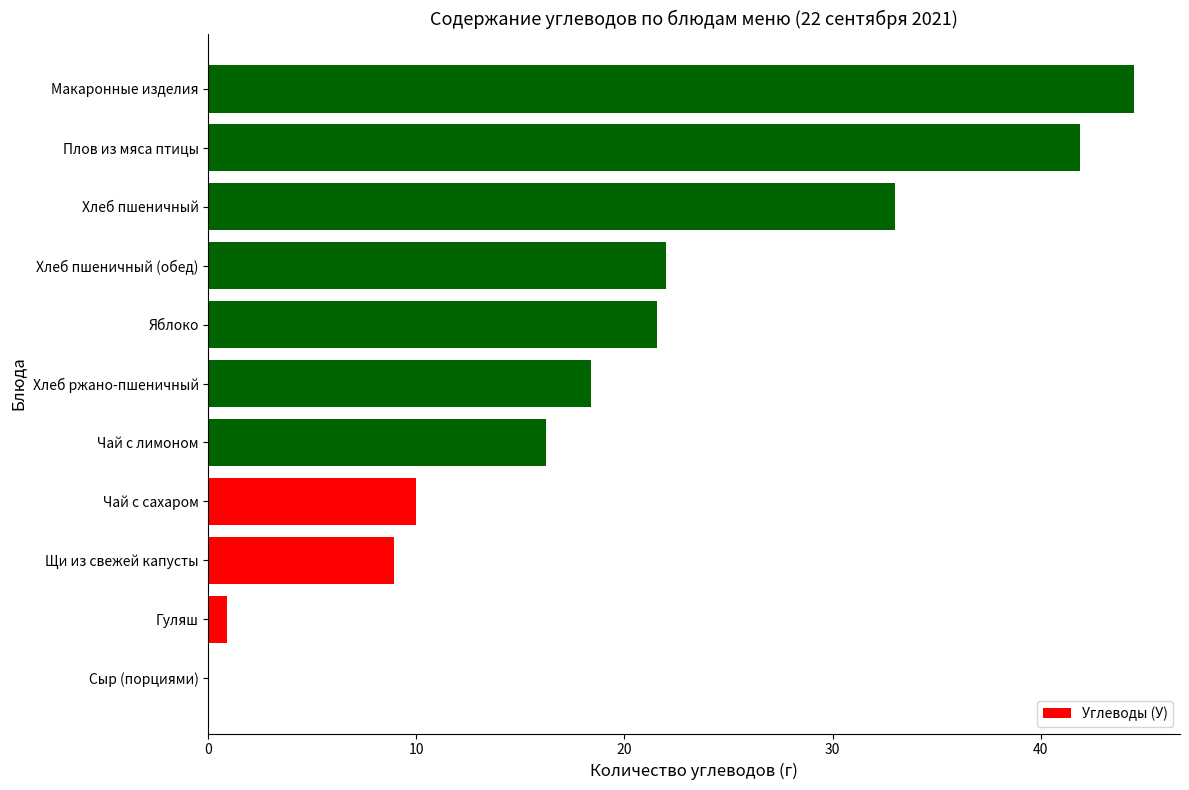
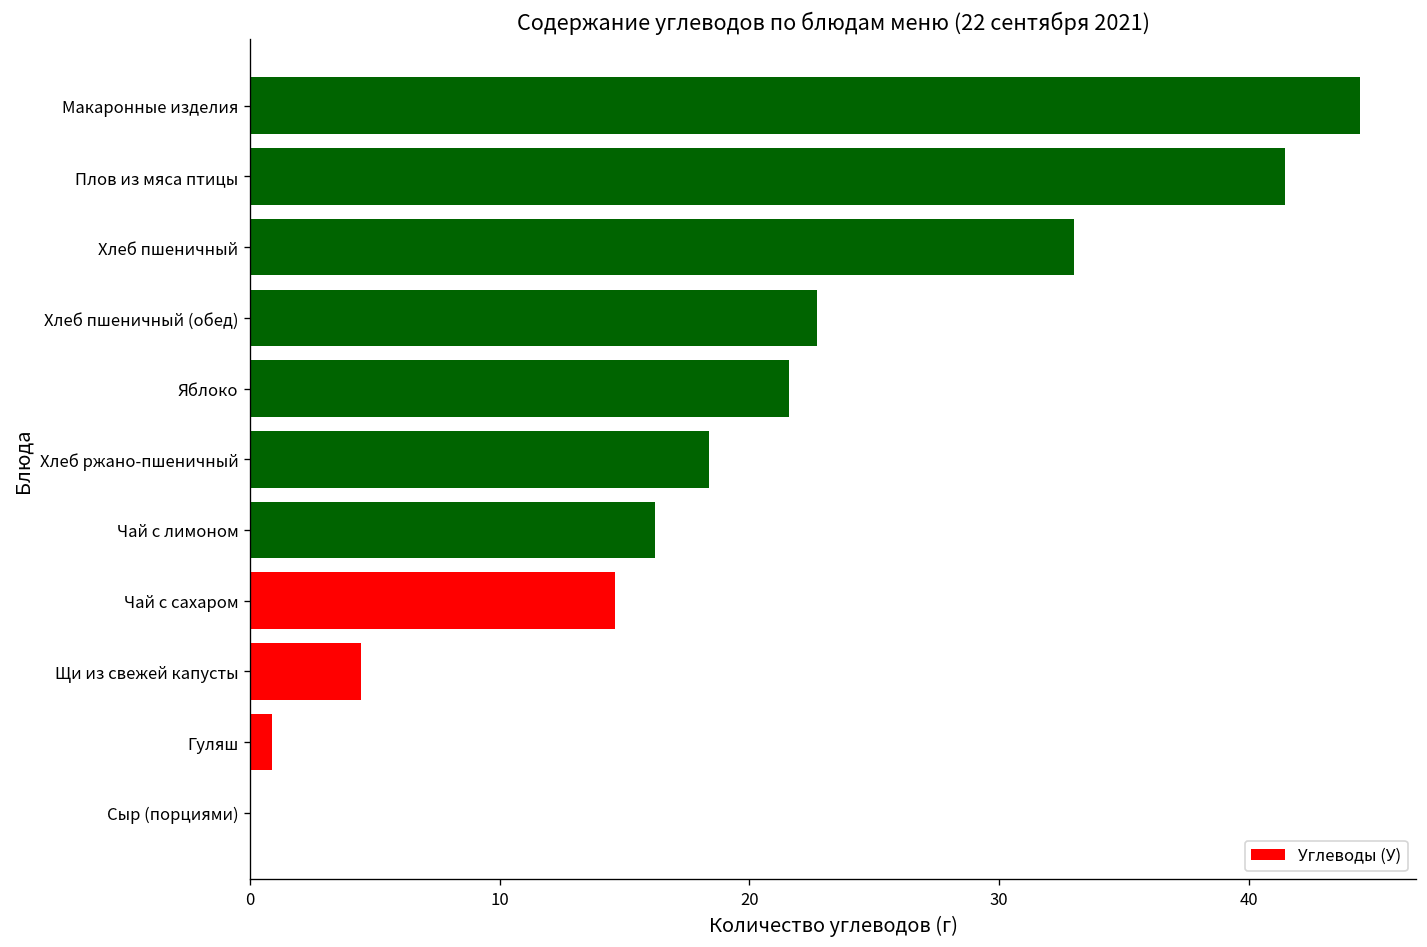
  {
    "Макаронные изделия": 44.5,
-   "Плов из мяса птицы": 41.9,
+   "Плов из мяса птицы": 41.5,
    "Хлеб пшеничный": 33.0,
-   "Хлеб пшеничный (обед)": 22.0,
+   "Хлеб пшеничный (обед)": 22.7,
    "Яблоко": 21.6,
    "Хлеб ржано-пшеничный": 18.4,
    "Чай с лимоном": 16.2,
-   "Чай с сахаром": 10.0,
-   "Щи из свежей капусты": 8.9,
+   "Чай с сахаром": 14.6,
+   "Щи из свежей капусты": 4.4,
    "Гуляш": 0.9,
    "Сыр (порциями)": 0.0
  }
